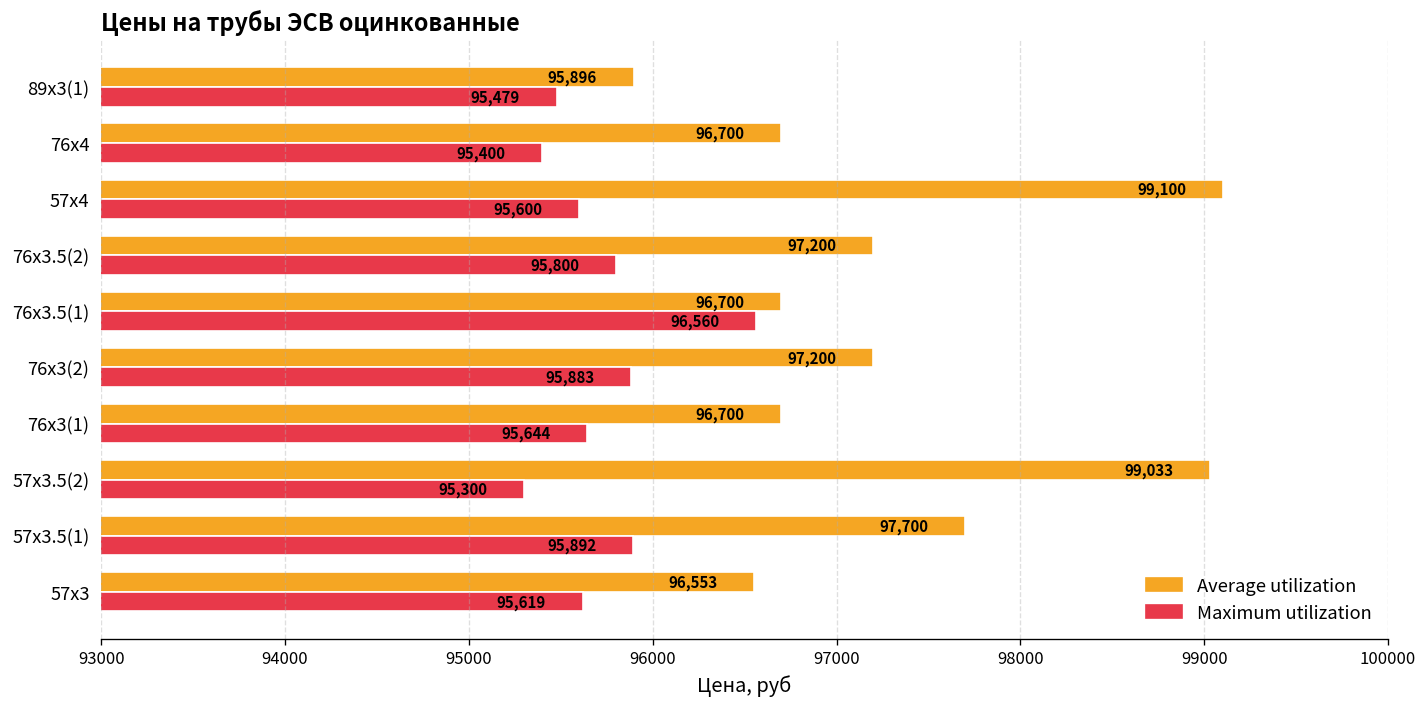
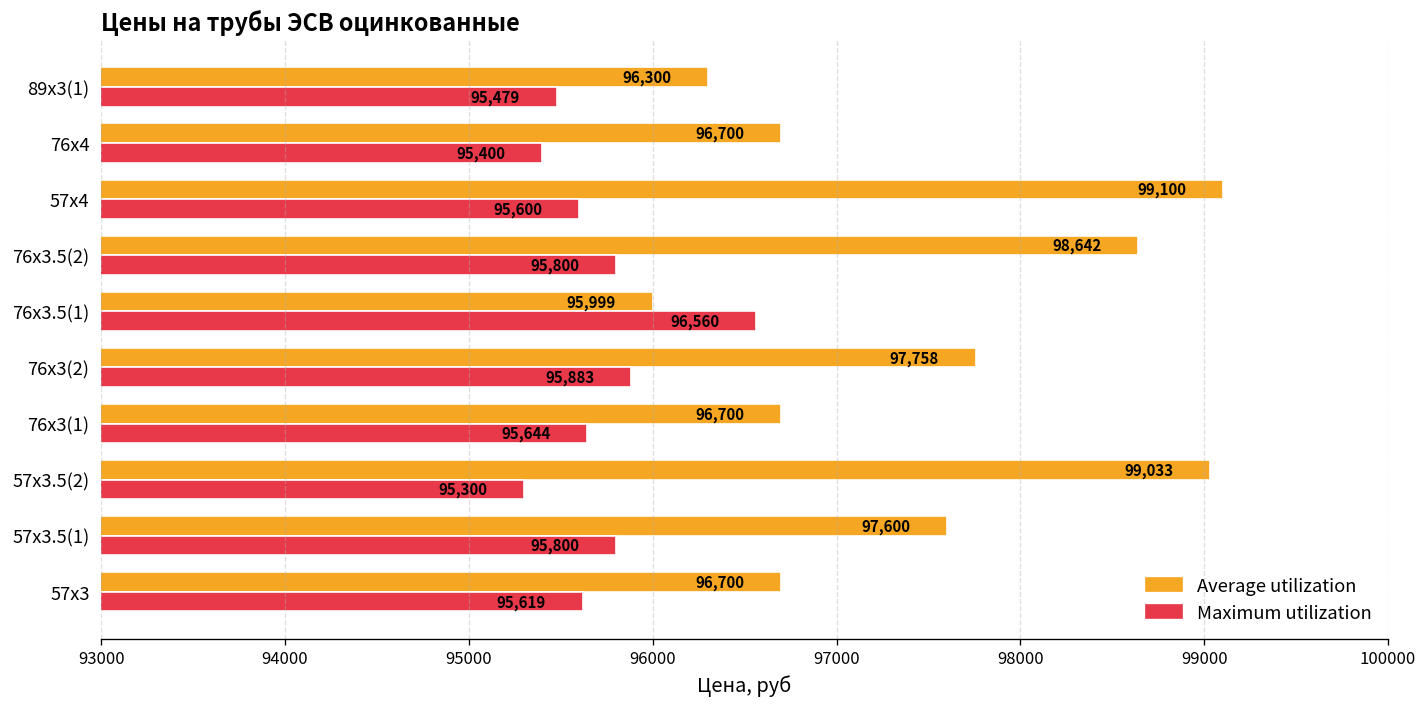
  {
    "Average utilization": {
-     "89х3(1)": "95,896",
+     "89х3(1)": "96,300",
      "76х4": "96,700",
      "57х4": "99,100",
-     "76х3.5(2)": "97,200",
-     "76х3.5(1)": "96,700",
-     "76х3(2)": "97,200",
+     "76х3.5(2)": "98,642",
+     "76х3.5(1)": "95,999",
+     "76х3(2)": "97,758",
      "76х3(1)": "96,700",
      "57х3.5(2)": "99,033",
-     "57х3.5(1)": "97,700",
-     "57х3": "96,553"
+     "57х3.5(1)": "97,600",
+     "57х3": "96,700"
    },
    "Maximum utilization": {
      "89х3(1)": "95,479",
      "76х4": "95,400",
      "57х4": "95,600",
      "76х3.5(2)": "95,800",
      "76х3.5(1)": "96,560",
      "76х3(2)": "95,883",
      "76х3(1)": "95,644",
      "57х3.5(2)": "95,300",
-     "57х3.5(1)": "95,892",
+     "57х3.5(1)": "95,800",
      "57х3": "95,619"
    }
  }
